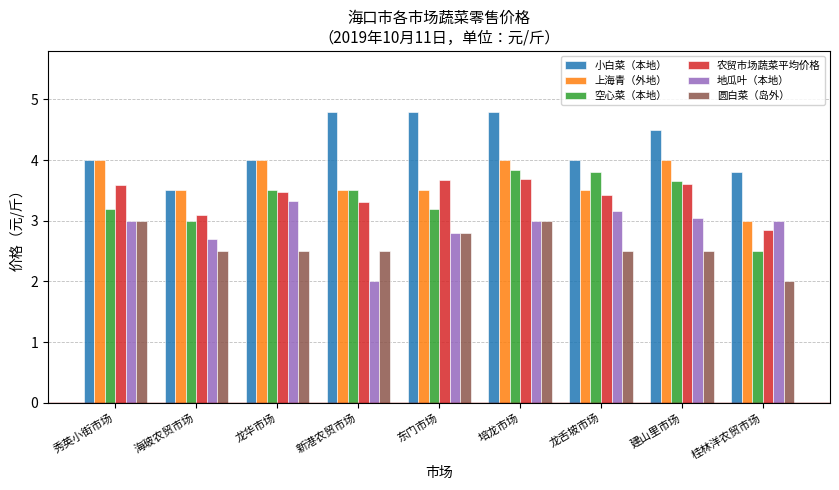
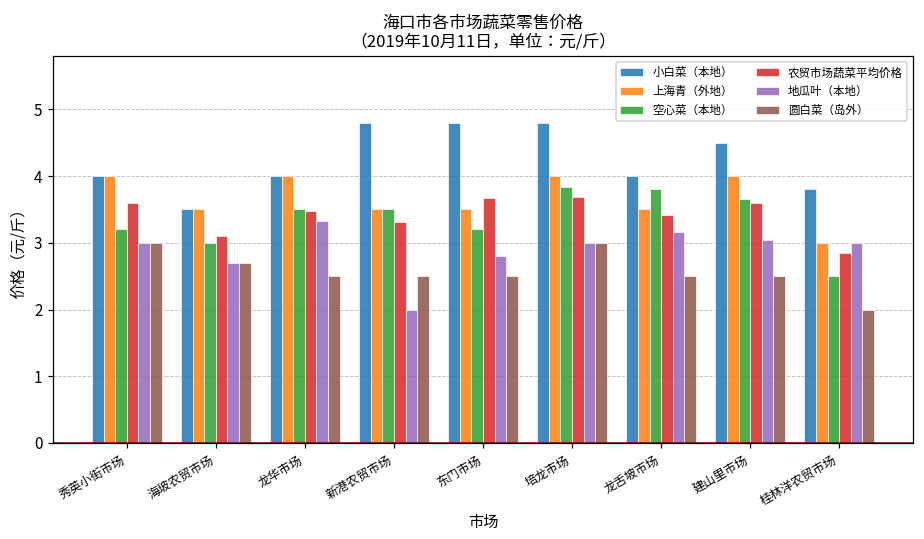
  {
    "小白菜（本地）": {
      "秀英小街市场": 4.0,
      "海玻农贸市场": 3.5,
      "龙华市场": 4.0,
      "新港农贸市场": 4.8,
      "东门市场": 4.8,
      "培龙市场": 4.8,
      "龙舌坡市场": 4.0,
      "建山里市场": 4.5,
      "桂林洋农贸市场": 3.8
    },
    "上海青（外地）": {
      "秀英小街市场": 4.0,
      "海玻农贸市场": 3.5,
      "龙华市场": 4.0,
      "新港农贸市场": 3.5,
      "东门市场": 3.5,
      "培龙市场": 4.0,
      "龙舌坡市场": 3.5,
      "建山里市场": 4.0,
      "桂林洋农贸市场": 3.0
    },
    "空心菜（本地）": {
      "秀英小街市场": 3.2,
      "海玻农贸市场": 3.0,
      "龙华市场": 3.5,
      "新港农贸市场": 3.5,
      "东门市场": 3.2,
      "培龙市场": 3.8,
      "龙舌坡市场": 3.8,
      "建山里市场": 3.7,
      "桂林洋农贸市场": 2.5
    },
    "农贸市场蔬菜平均价格": {
      "秀英小街市场": 3.6,
      "海玻农贸市场": 3.1,
      "龙华市场": 3.5,
      "新港农贸市场": 3.3,
      "东门市场": 3.7,
      "培龙市场": 3.7,
      "龙舌坡市场": 3.4,
      "建山里市场": 3.6,
      "桂林洋农贸市场": 2.9
    },
    "地瓜叶（本地）": {
      "秀英小街市场": 3.0,
      "海玻农贸市场": 2.7,
      "龙华市场": 3.3,
      "新港农贸市场": 2.0,
      "东门市场": 2.8,
      "培龙市场": 3.0,
      "龙舌坡市场": 3.2,
      "建山里市场": 3.0,
      "桂林洋农贸市场": 3.0
    },
    "圆白菜（岛外）": {
      "秀英小街市场": 3.0,
-     "海玻农贸市场": 2.5,
+     "海玻农贸市场": 2.7,
      "龙华市场": 2.5,
      "新港农贸市场": 2.5,
-     "东门市场": 2.8,
+     "东门市场": 2.5,
      "培龙市场": 3.0,
      "龙舌坡市场": 2.5,
      "建山里市场": 2.5,
      "桂林洋农贸市场": 2.0
    }
  }
